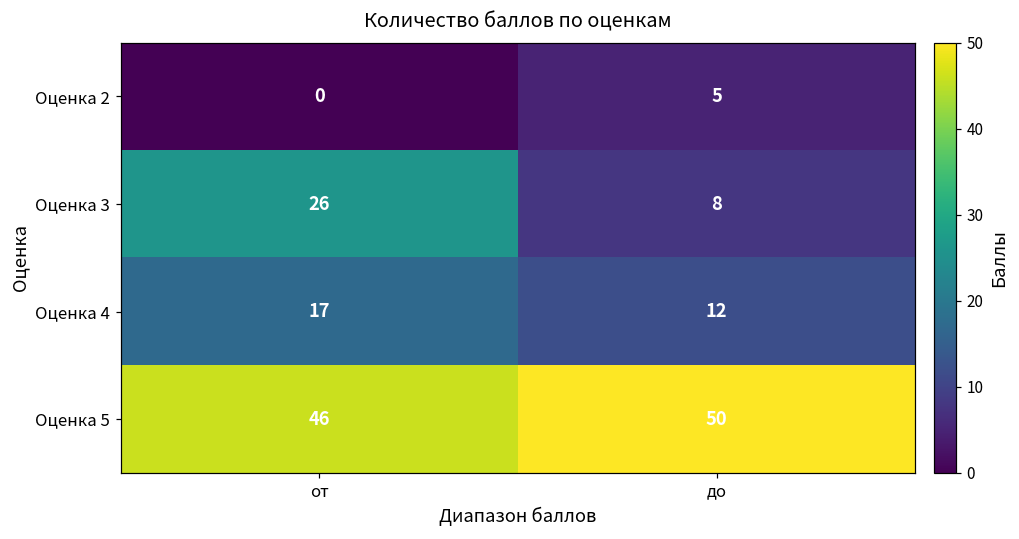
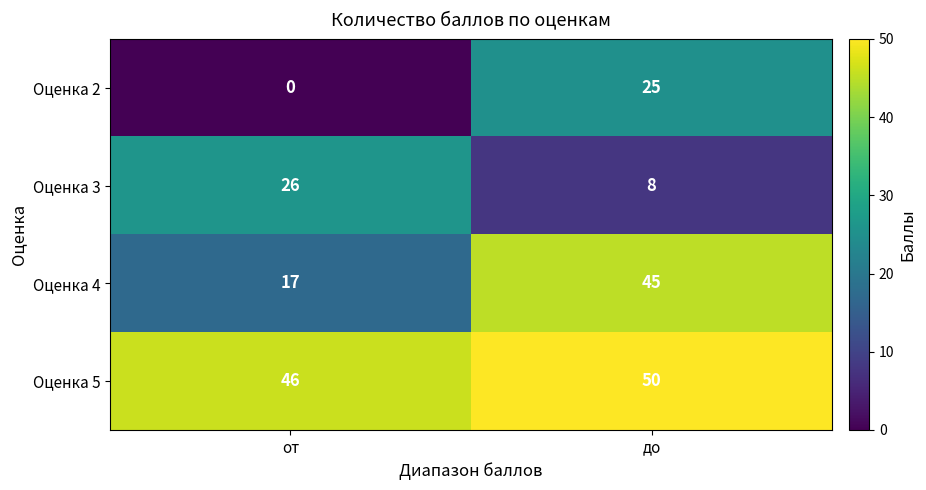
  {
    "Оценка 2": {
      "от": 0,
-     "до": 5
+     "до": 25
    },
    "Оценка 3": {
      "от": 26,
      "до": 8
    },
    "Оценка 4": {
      "от": 17,
-     "до": 12
+     "до": 45
    },
    "Оценка 5": {
      "от": 46,
      "до": 50
    }
  }
